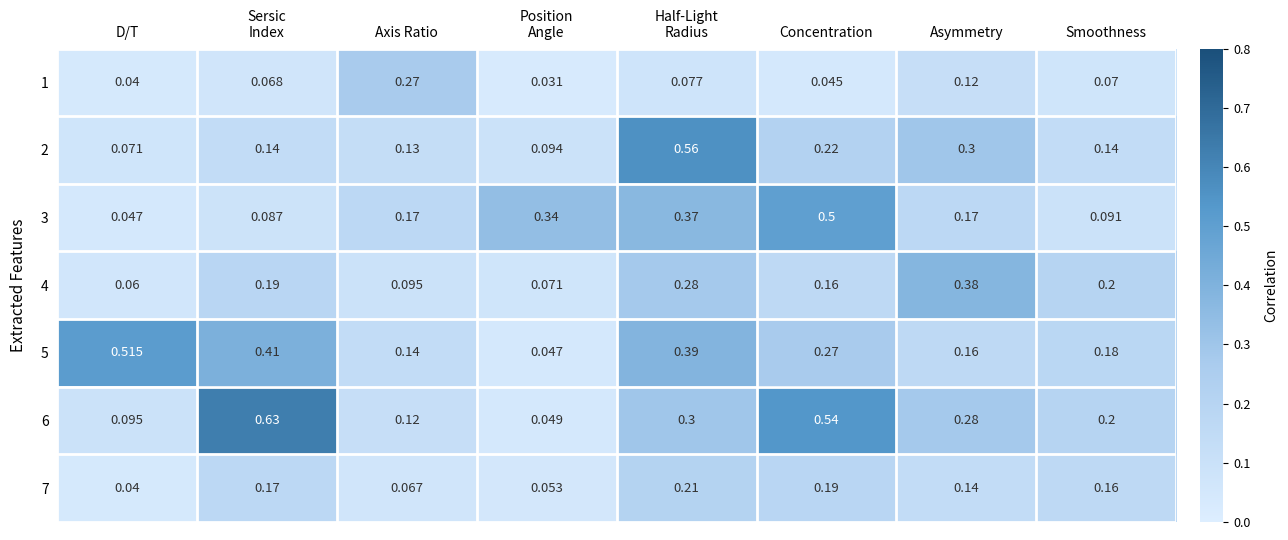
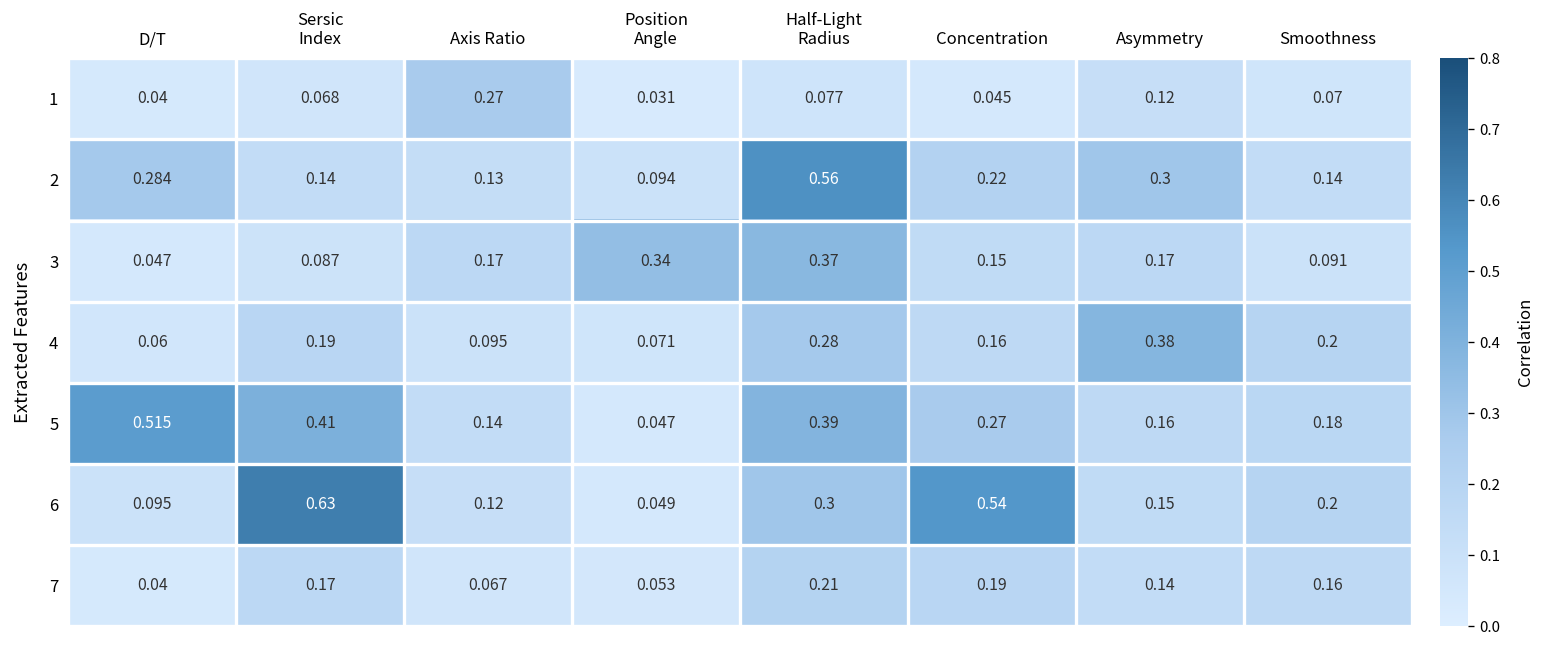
  {
    "1": {
      "D/T": 0.04,
      "Sersic Index": 0.068,
      "Axis Ratio": 0.27,
      "Position Angle": 0.031,
      "Half-Light Radius": 0.077,
      "Concentration": 0.045,
      "Asymmetry": 0.12,
      "Smoothness": 0.07
    },
    "2": {
-     "D/T": 0.071,
+     "D/T": 0.284,
      "Sersic Index": 0.14,
      "Axis Ratio": 0.13,
      "Position Angle": 0.094,
      "Half-Light Radius": 0.56,
      "Concentration": 0.22,
      "Asymmetry": 0.3,
      "Smoothness": 0.14
    },
    "3": {
      "D/T": 0.047,
      "Sersic Index": 0.087,
      "Axis Ratio": 0.17,
      "Position Angle": 0.34,
      "Half-Light Radius": 0.37,
-     "Concentration": 0.5,
+     "Concentration": 0.15,
      "Asymmetry": 0.17,
      "Smoothness": 0.091
    },
    "4": {
      "D/T": 0.06,
      "Sersic Index": 0.19,
      "Axis Ratio": 0.095,
      "Position Angle": 0.071,
      "Half-Light Radius": 0.28,
      "Concentration": 0.16,
      "Asymmetry": 0.38,
      "Smoothness": 0.2
    },
    "5": {
      "D/T": 0.515,
      "Sersic Index": 0.41,
      "Axis Ratio": 0.14,
      "Position Angle": 0.047,
      "Half-Light Radius": 0.39,
      "Concentration": 0.27,
      "Asymmetry": 0.16,
      "Smoothness": 0.18
    },
    "6": {
      "D/T": 0.095,
      "Sersic Index": 0.63,
      "Axis Ratio": 0.12,
      "Position Angle": 0.049,
      "Half-Light Radius": 0.3,
      "Concentration": 0.54,
-     "Asymmetry": 0.28,
+     "Asymmetry": 0.15,
      "Smoothness": 0.2
    },
    "7": {
      "D/T": 0.04,
      "Sersic Index": 0.17,
      "Axis Ratio": 0.067,
      "Position Angle": 0.053,
      "Half-Light Radius": 0.21,
      "Concentration": 0.19,
      "Asymmetry": 0.14,
      "Smoothness": 0.16
    }
  }
